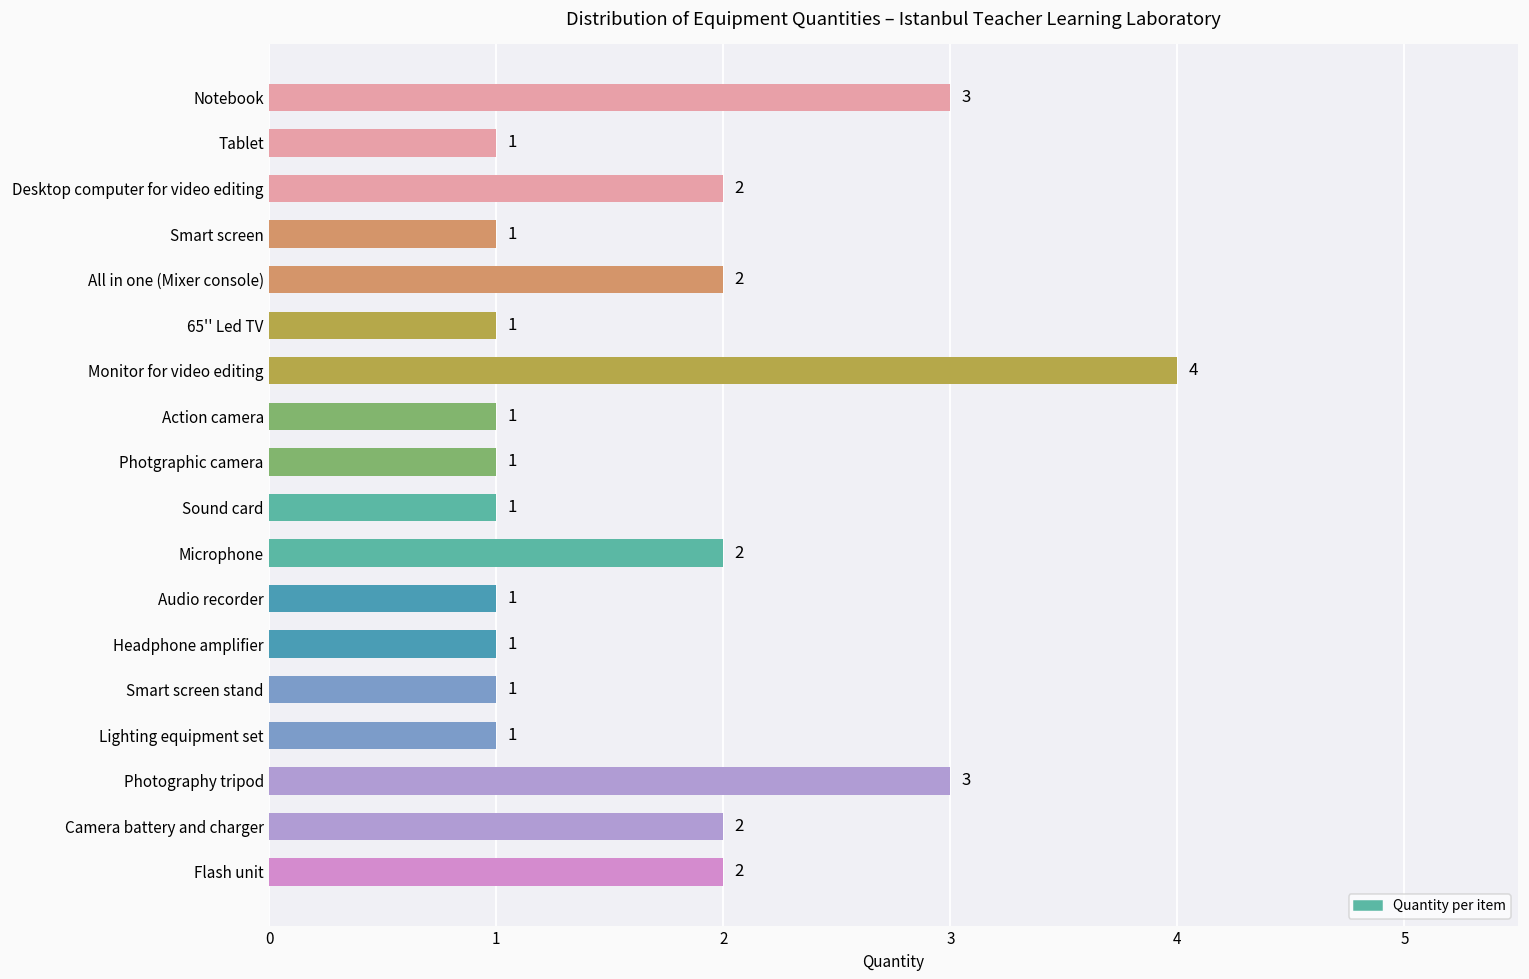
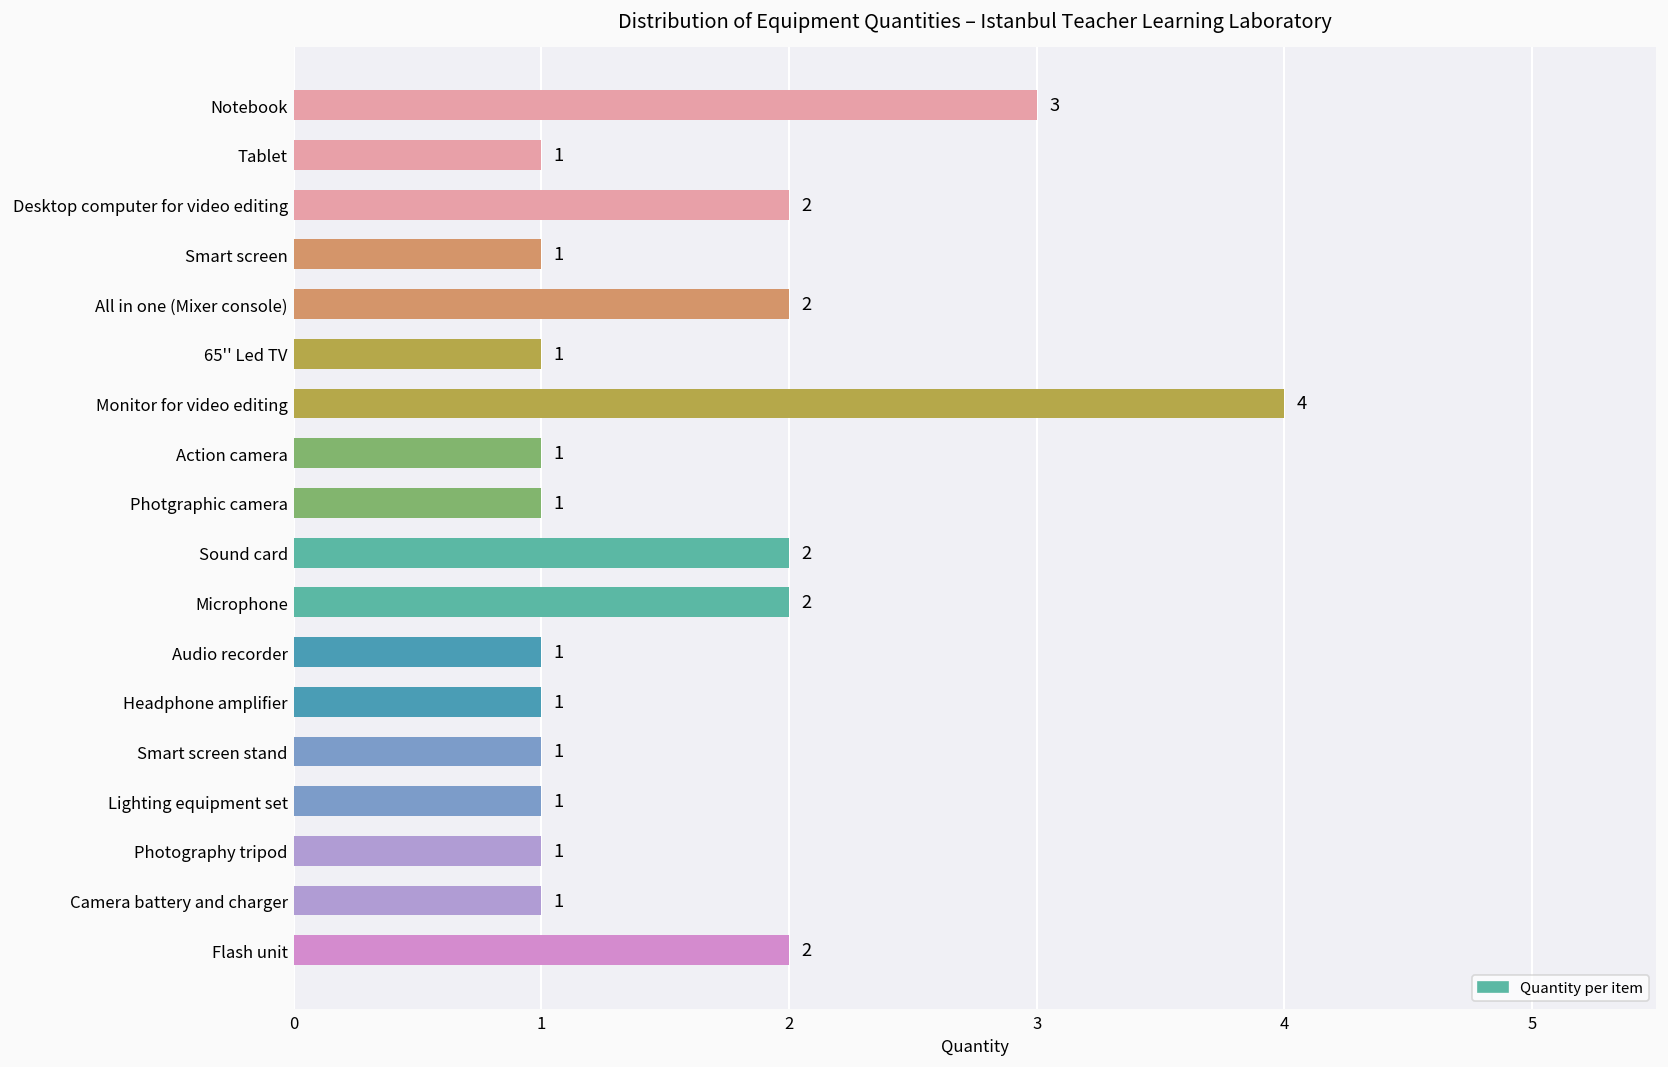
  {
    "Notebook": 3,
    "Tablet": 1,
    "Desktop computer for video editing": 2,
    "Smart screen": 1,
    "All in one (Mixer console)": 2,
    "65'' Led TV": 1,
    "Monitor for video editing": 4,
    "Action camera": 1,
    "Photgraphic camera": 1,
-   "Sound card": 1,
+   "Sound card": 2,
    "Microphone": 2,
    "Audio recorder": 1,
    "Headphone amplifier": 1,
    "Smart screen stand": 1,
    "Lighting equipment set": 1,
-   "Photography tripod": 3,
-   "Camera battery and charger": 2,
+   "Photography tripod": 1,
+   "Camera battery and charger": 1,
    "Flash unit": 2
  }
